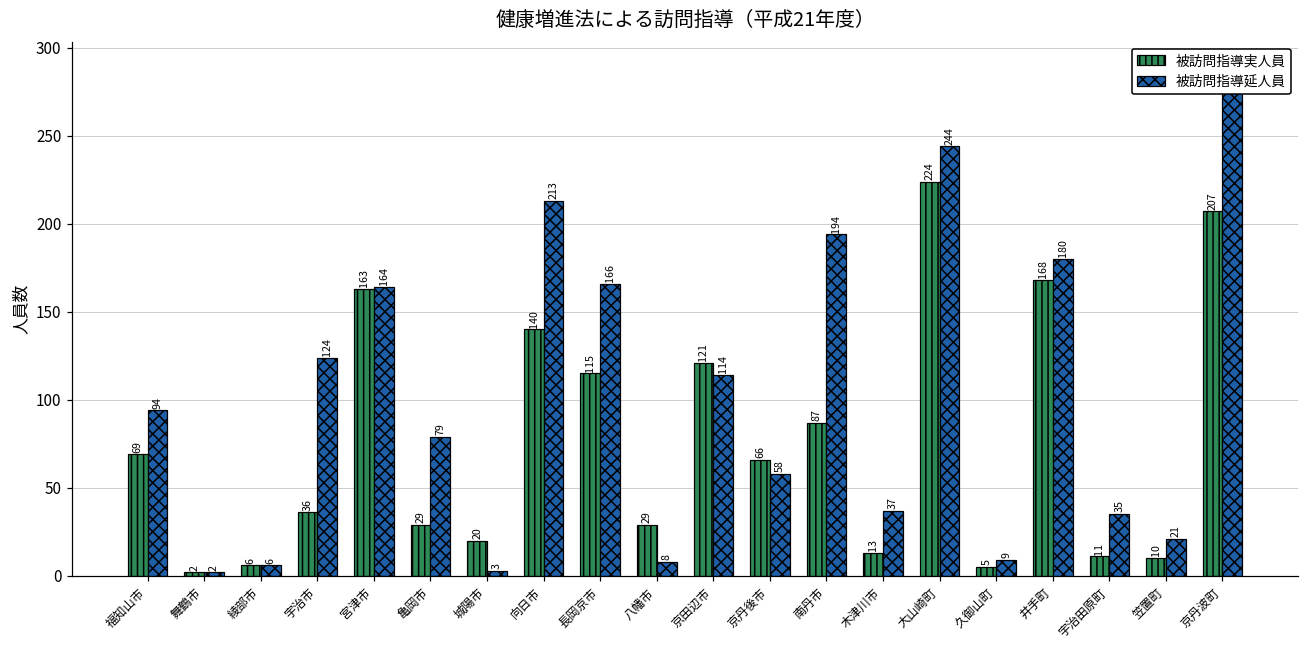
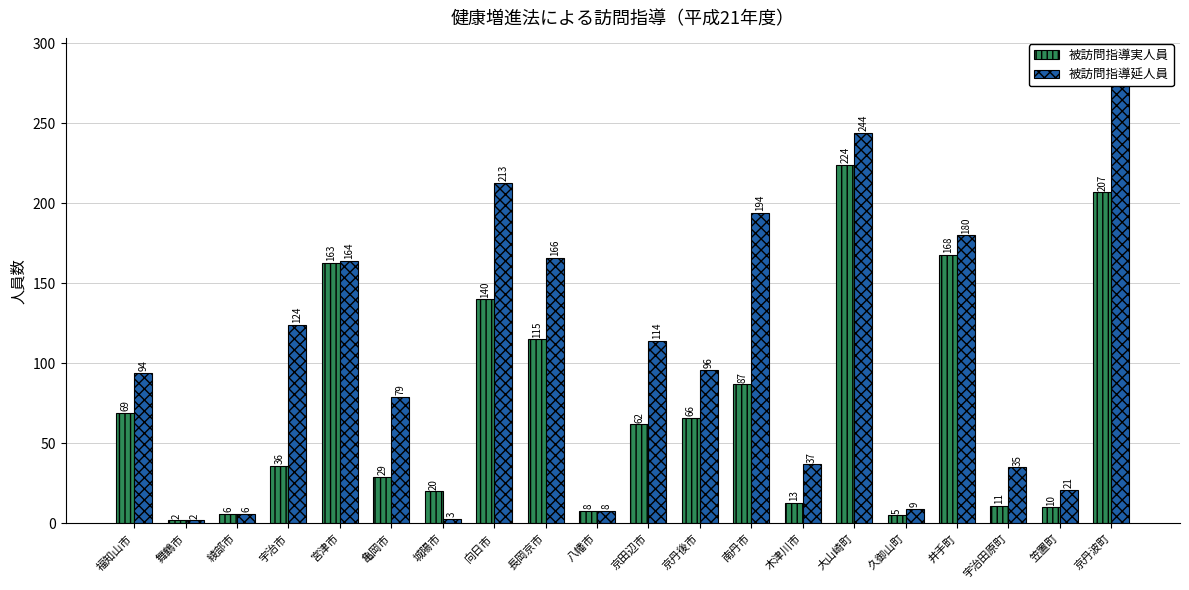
  {
    "被訪問指導実人員": {
      "福知山市": 69,
      "舞鶴市": 2,
      "綾部市": 6,
      "宇治市": 36,
      "宮津市": 163,
      "亀岡市": 29,
      "城陽市": 20,
      "向日市": 140,
      "長岡京市": 115,
-     "八幡市": 29,
-     "京田辺市": 121,
+     "八幡市": 8,
+     "京田辺市": 62,
      "京丹後市": 66,
      "南丹市": 87,
      "木津川市": 13,
      "大山崎町": 224,
      "久御山町": 5,
      "井手町": 168,
      "宇治田原町": 11,
      "笠置町": 10,
      "京丹波町": 207
    },
    "被訪問指導延人員": {
      "福知山市": 94,
      "舞鶴市": 2,
      "綾部市": 6,
      "宇治市": 124,
      "宮津市": 164,
      "亀岡市": 79,
      "城陽市": 3,
      "向日市": 213,
      "長岡京市": 166,
      "八幡市": 8,
      "京田辺市": 114,
-     "京丹後市": 58,
+     "京丹後市": 96,
      "南丹市": 194,
      "木津川市": 37,
      "大山崎町": 244,
      "久御山町": 9,
      "井手町": 180,
      "宇治田原町": 35,
      "笠置町": 21
    }
  }
